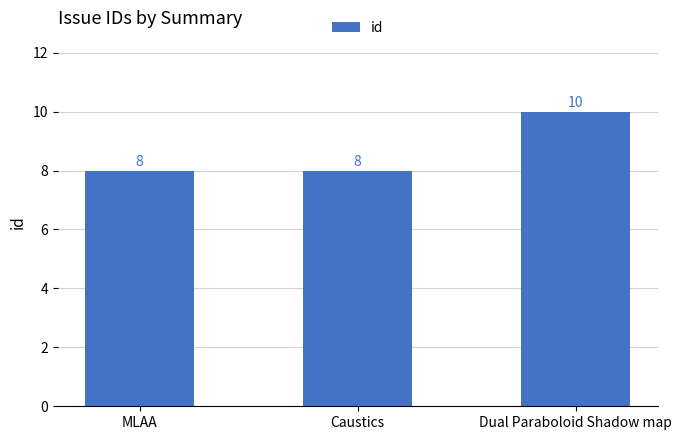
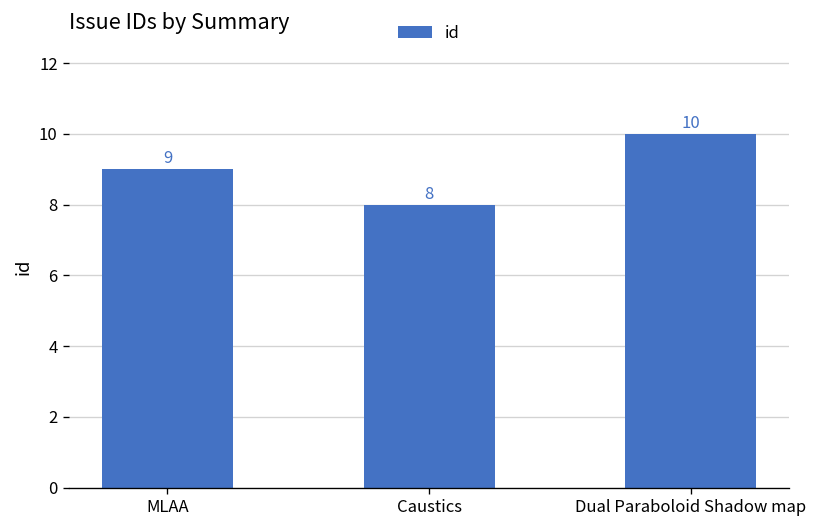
  {
-   "MLAA": 8,
+   "MLAA": 9,
    "Caustics": 8,
    "Dual Paraboloid Shadow map": 10
  }
